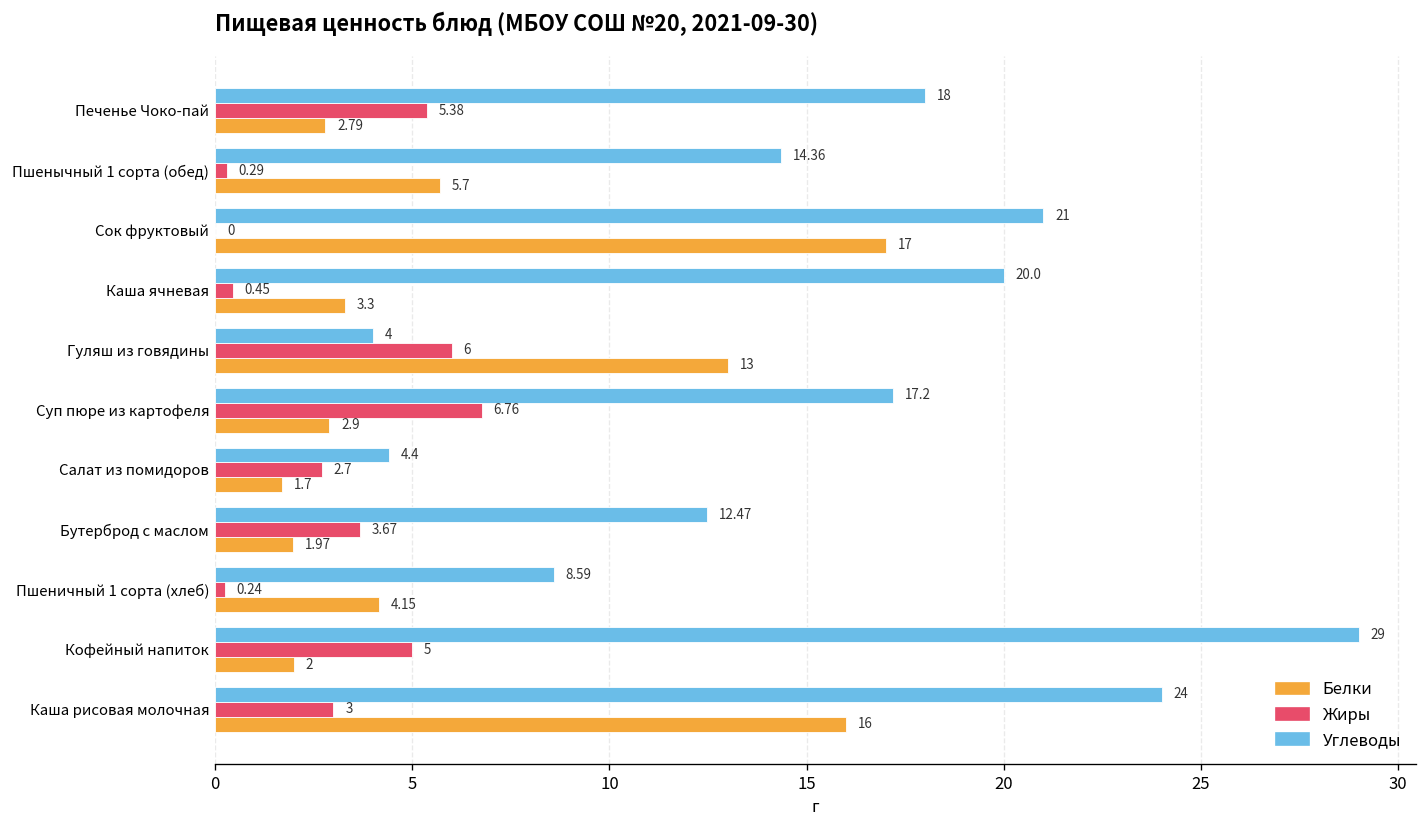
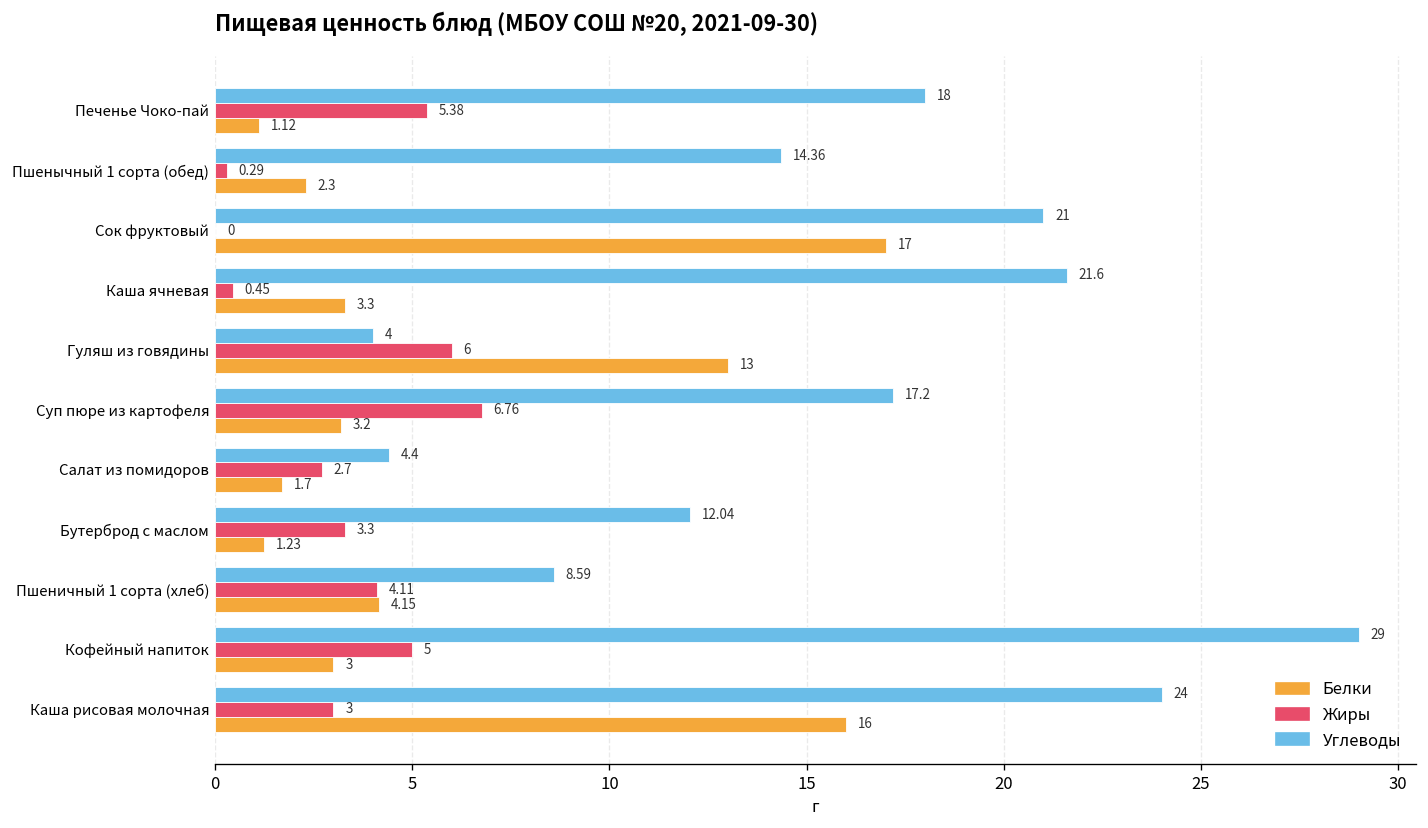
  {
    "Белки": {
-     "Печенье Чоко-пай": 2.79,
-     "Пшенычный 1 сорта (обед)": 5.7,
+     "Печенье Чоко-пай": 1.12,
+     "Пшенычный 1 сорта (обед)": 2.3,
      "Сок фруктовый": 17,
      "Каша ячневая": 3.3,
      "Гуляш из говядины": 13,
-     "Суп пюре из картофеля": 2.9,
+     "Суп пюре из картофеля": 3.2,
      "Салат из помидоров": 1.7,
-     "Бутерброд с маслом": 1.97,
+     "Бутерброд с маслом": 1.23,
      "Пшеничный 1 сорта (хлеб)": 4.15,
-     "Кофейный напиток": 2,
+     "Кофейный напиток": 3,
      "Каша рисовая молочная": 16
    },
    "Жиры": {
      "Печенье Чоко-пай": 5.38,
      "Пшенычный 1 сорта (обед)": 0.29,
      "Сок фруктовый": 0,
      "Каша ячневая": 0.45,
      "Гуляш из говядины": 6,
      "Суп пюре из картофеля": 6.76,
      "Салат из помидоров": 2.7,
-     "Бутерброд с маслом": 3.67,
-     "Пшеничный 1 сорта (хлеб)": 0.24,
+     "Бутерброд с маслом": 3.3,
+     "Пшеничный 1 сорта (хлеб)": 4.11,
      "Кофейный напиток": 5,
      "Каша рисовая молочная": 3
    },
    "Углеводы": {
      "Печенье Чоко-пай": 18,
      "Пшенычный 1 сорта (обед)": 14.36,
      "Сок фруктовый": 21,
-     "Каша ячневая": 20.0,
+     "Каша ячневая": 21.6,
      "Гуляш из говядины": 4,
      "Суп пюре из картофеля": 17.2,
      "Салат из помидоров": 4.4,
-     "Бутерброд с маслом": 12.47,
+     "Бутерброд с маслом": 12.04,
      "Пшеничный 1 сорта (хлеб)": 8.59,
      "Кофейный напиток": 29,
      "Каша рисовая молочная": 24
    }
  }
